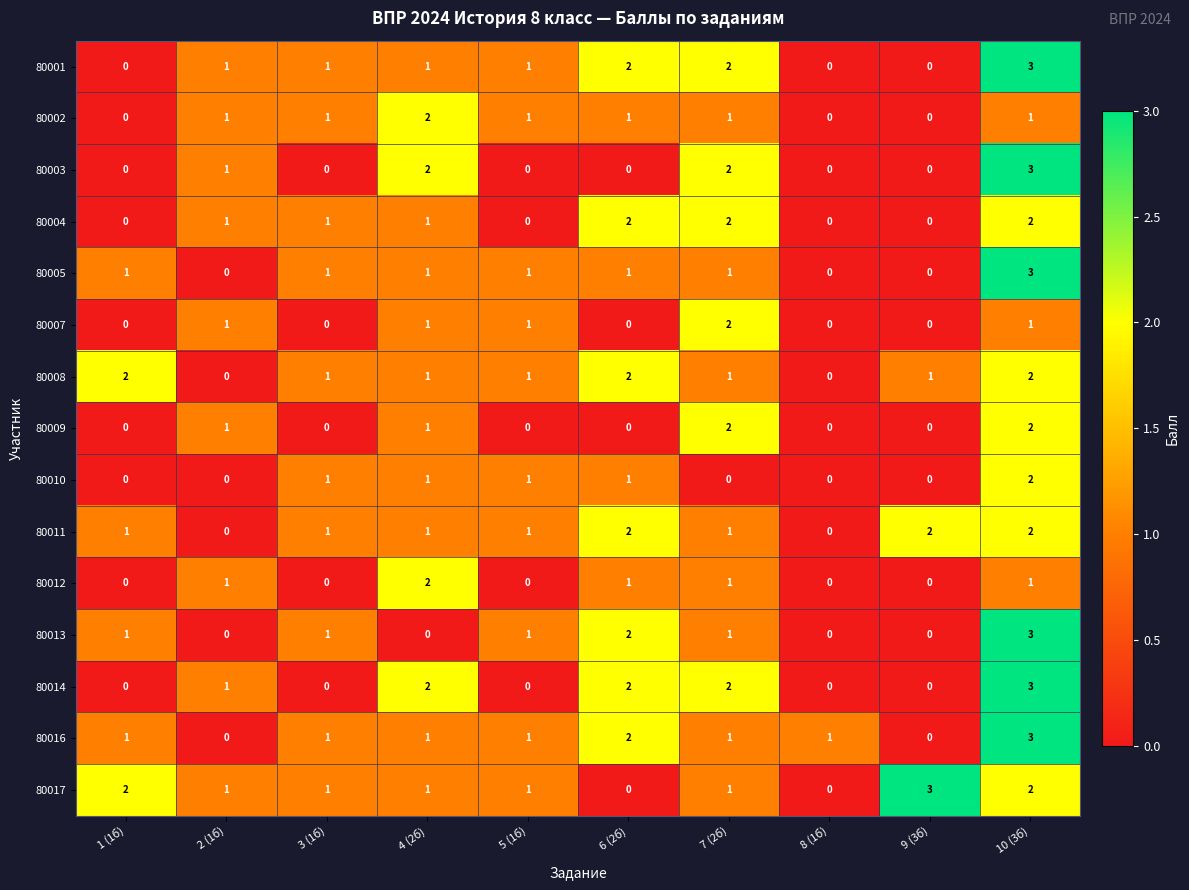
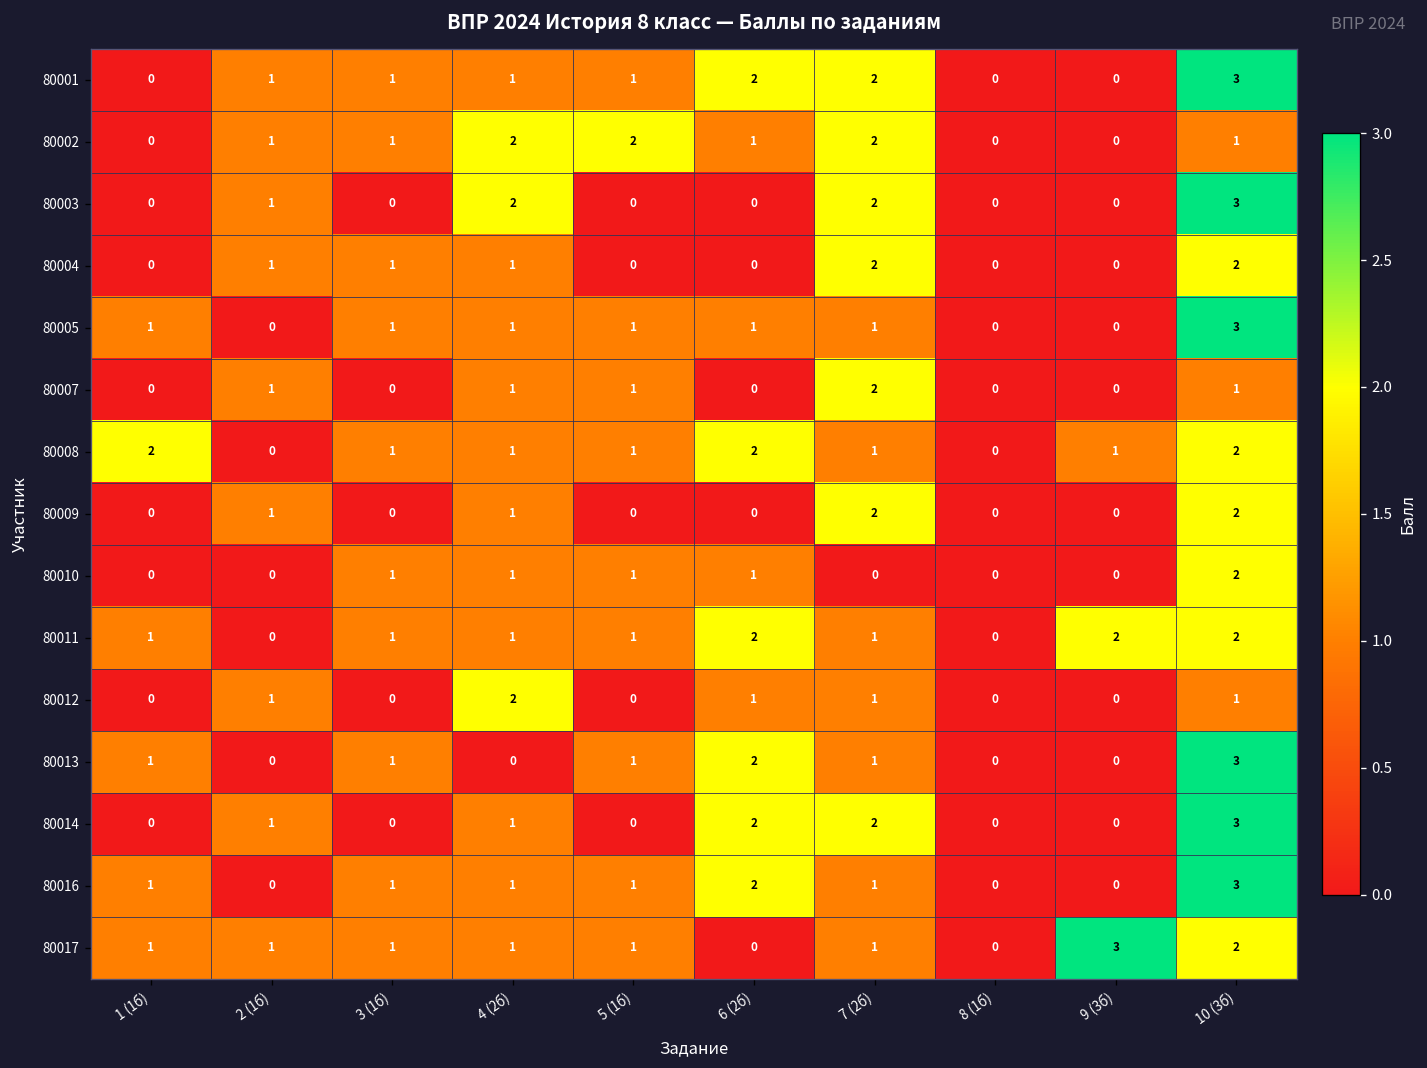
  {
    "80001": {
      "1 (1б)": 0,
      "2 (1б)": 1,
      "3 (1б)": 1,
      "4 (2б)": 1,
      "5 (1б)": 1,
      "6 (2б)": 2,
      "7 (2б)": 2,
      "8 (1б)": 0,
      "9 (3б)": 0,
      "10 (3б)": 3
    },
    "80002": {
      "1 (1б)": 0,
      "2 (1б)": 1,
      "3 (1б)": 1,
      "4 (2б)": 2,
-     "5 (1б)": 1,
+     "5 (1б)": 2,
      "6 (2б)": 1,
-     "7 (2б)": 1,
+     "7 (2б)": 2,
      "8 (1б)": 0,
      "9 (3б)": 0,
      "10 (3б)": 1
    },
    "80003": {
      "1 (1б)": 0,
      "2 (1б)": 1,
      "3 (1б)": 0,
      "4 (2б)": 2,
      "5 (1б)": 0,
      "6 (2б)": 0,
      "7 (2б)": 2,
      "8 (1б)": 0,
      "9 (3б)": 0,
      "10 (3б)": 3
    },
    "80004": {
      "1 (1б)": 0,
      "2 (1б)": 1,
      "3 (1б)": 1,
      "4 (2б)": 1,
      "5 (1б)": 0,
-     "6 (2б)": 2,
+     "6 (2б)": 0,
      "7 (2б)": 2,
      "8 (1б)": 0,
      "9 (3б)": 0,
      "10 (3б)": 2
    },
    "80005": {
      "1 (1б)": 1,
      "2 (1б)": 0,
      "3 (1б)": 1,
      "4 (2б)": 1,
      "5 (1б)": 1,
      "6 (2б)": 1,
      "7 (2б)": 1,
      "8 (1б)": 0,
      "9 (3б)": 0,
      "10 (3б)": 3
    },
    "80007": {
      "1 (1б)": 0,
      "2 (1б)": 1,
      "3 (1б)": 0,
      "4 (2б)": 1,
      "5 (1б)": 1,
      "6 (2б)": 0,
      "7 (2б)": 2,
      "8 (1б)": 0,
      "9 (3б)": 0,
      "10 (3б)": 1
    },
    "80008": {
      "1 (1б)": 2,
      "2 (1б)": 0,
      "3 (1б)": 1,
      "4 (2б)": 1,
      "5 (1б)": 1,
      "6 (2б)": 2,
      "7 (2б)": 1,
      "8 (1б)": 0,
      "9 (3б)": 1,
      "10 (3б)": 2
    },
    "80009": {
      "1 (1б)": 0,
      "2 (1б)": 1,
      "3 (1б)": 0,
      "4 (2б)": 1,
      "5 (1б)": 0,
      "6 (2б)": 0,
      "7 (2б)": 2,
      "8 (1б)": 0,
      "9 (3б)": 0,
      "10 (3б)": 2
    },
    "80010": {
      "1 (1б)": 0,
      "2 (1б)": 0,
      "3 (1б)": 1,
      "4 (2б)": 1,
      "5 (1б)": 1,
      "6 (2б)": 1,
      "7 (2б)": 0,
      "8 (1б)": 0,
      "9 (3б)": 0,
      "10 (3б)": 2
    },
    "80011": {
      "1 (1б)": 1,
      "2 (1б)": 0,
      "3 (1б)": 1,
      "4 (2б)": 1,
      "5 (1б)": 1,
      "6 (2б)": 2,
      "7 (2б)": 1,
      "8 (1б)": 0,
      "9 (3б)": 2,
      "10 (3б)": 2
    },
    "80012": {
      "1 (1б)": 0,
      "2 (1б)": 1,
      "3 (1б)": 0,
      "4 (2б)": 2,
      "5 (1б)": 0,
      "6 (2б)": 1,
      "7 (2б)": 1,
      "8 (1б)": 0,
      "9 (3б)": 0,
      "10 (3б)": 1
    },
    "80013": {
      "1 (1б)": 1,
      "2 (1б)": 0,
      "3 (1б)": 1,
      "4 (2б)": 0,
      "5 (1б)": 1,
      "6 (2б)": 2,
      "7 (2б)": 1,
      "8 (1б)": 0,
      "9 (3б)": 0,
      "10 (3б)": 3
    },
    "80014": {
      "1 (1б)": 0,
      "2 (1б)": 1,
      "3 (1б)": 0,
-     "4 (2б)": 2,
+     "4 (2б)": 1,
      "5 (1б)": 0,
      "6 (2б)": 2,
      "7 (2б)": 2,
      "8 (1б)": 0,
      "9 (3б)": 0,
      "10 (3б)": 3
    },
    "80016": {
      "1 (1б)": 1,
      "2 (1б)": 0,
      "3 (1б)": 1,
      "4 (2б)": 1,
      "5 (1б)": 1,
      "6 (2б)": 2,
      "7 (2б)": 1,
-     "8 (1б)": 1,
+     "8 (1б)": 0,
      "9 (3б)": 0,
      "10 (3б)": 3
    },
    "80017": {
-     "1 (1б)": 2,
+     "1 (1б)": 1,
      "2 (1б)": 1,
      "3 (1б)": 1,
      "4 (2б)": 1,
      "5 (1б)": 1,
      "6 (2б)": 0,
      "7 (2б)": 1,
      "8 (1б)": 0,
      "9 (3б)": 3,
      "10 (3б)": 2
    }
  }
